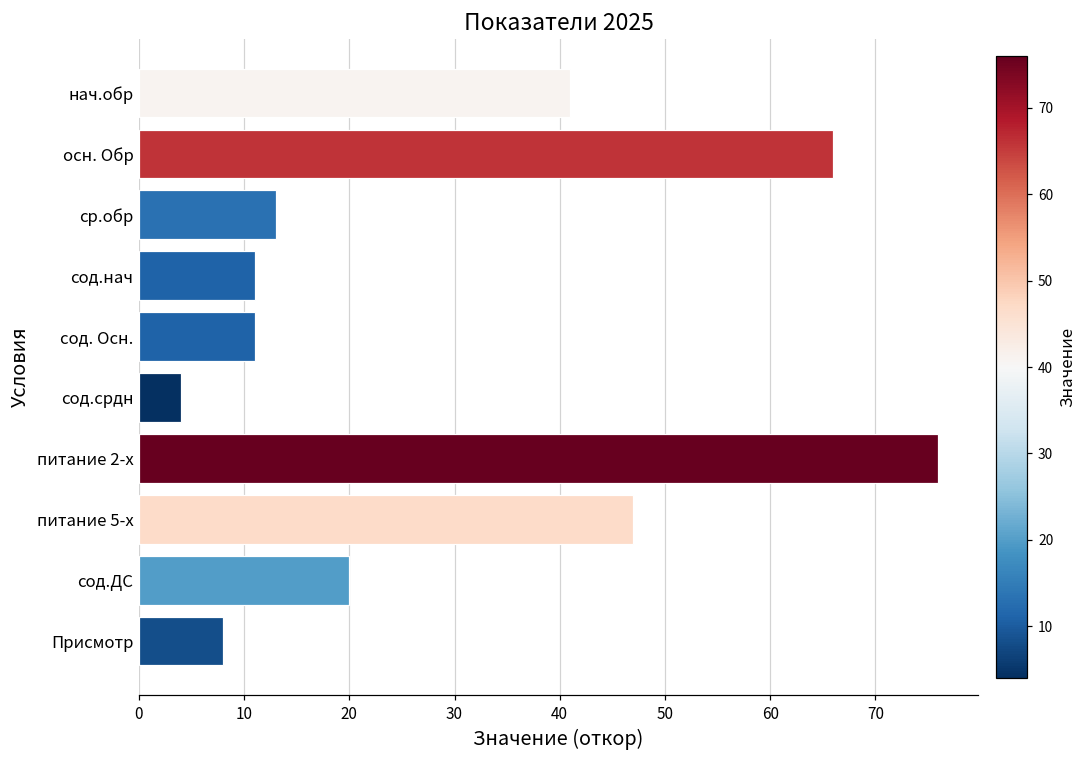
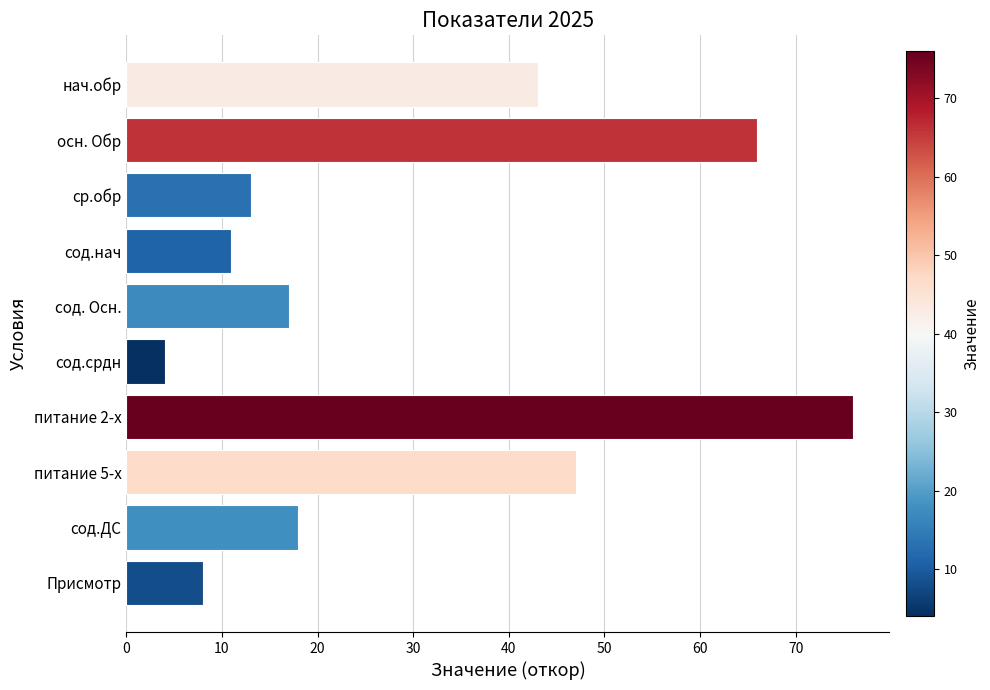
  {
-   "нач.обр": 41,
+   "нач.обр": 43,
    "осн. Обр": 66,
    "ср.обр": 13,
    "сод.нач": 11,
-   "сод. Осн.": 11,
+   "сод. Осн.": 17,
    "сод.срдн": 4,
    "питание 2-х": 76,
    "питание 5-х": 47,
-   "сод.ДС": 20,
+   "сод.ДС": 18,
    "Присмотр": 8
  }
